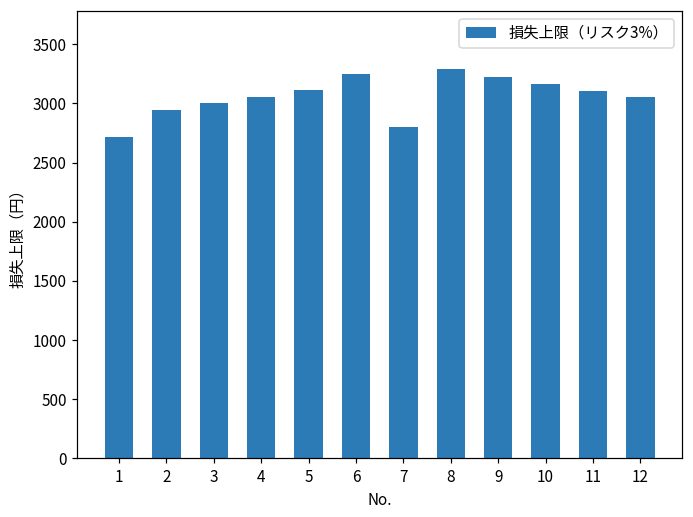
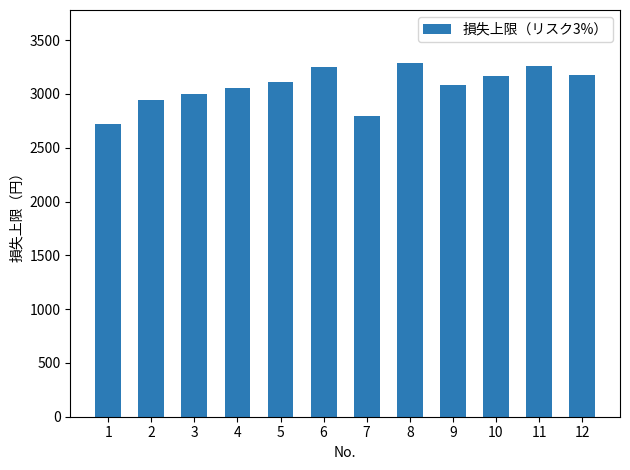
  {
    "1": 2720,
    "2": 2940,
    "3": 3000,
    "4": 3050,
    "5": 3110,
    "6": 3250,
    "7": 2800,
    "8": 3290,
-   "9": 3230,
+   "9": 3080,
    "10": 3170,
-   "11": 3110,
-   "12": 3050
+   "11": 3260,
+   "12": 3180
  }
